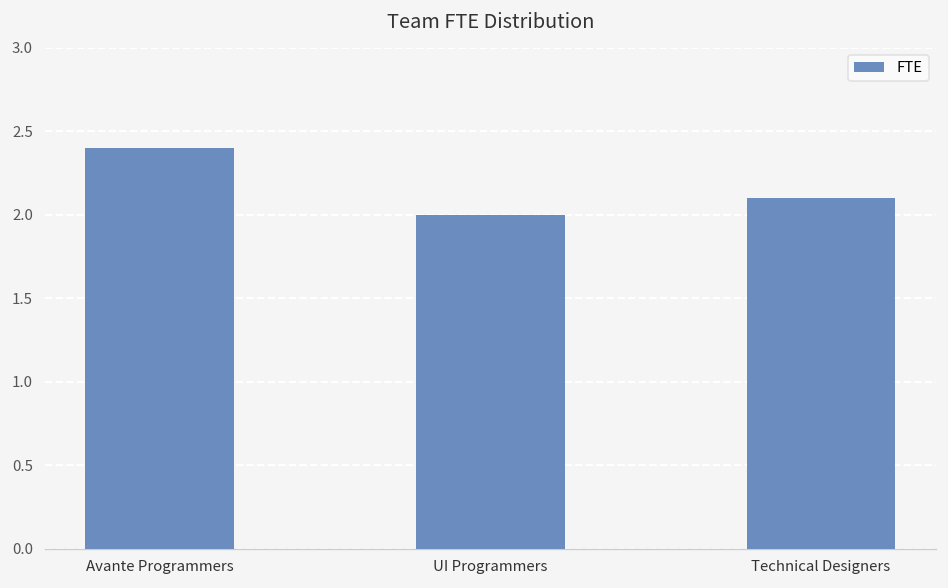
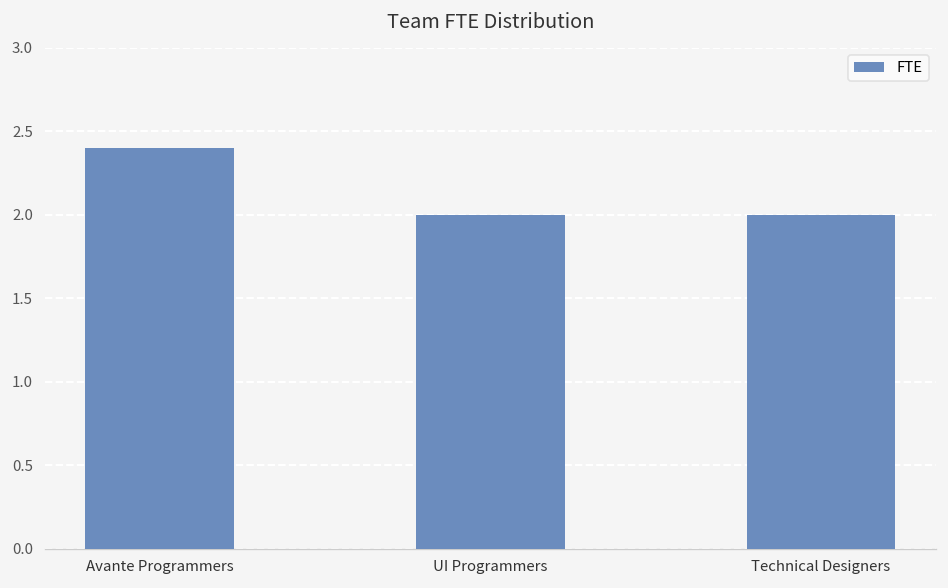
  {
    "Avante Programmers": 2.4,
    "UI Programmers": 2.0,
-   "Technical Designers": 2.1
+   "Technical Designers": 2.0
  }
